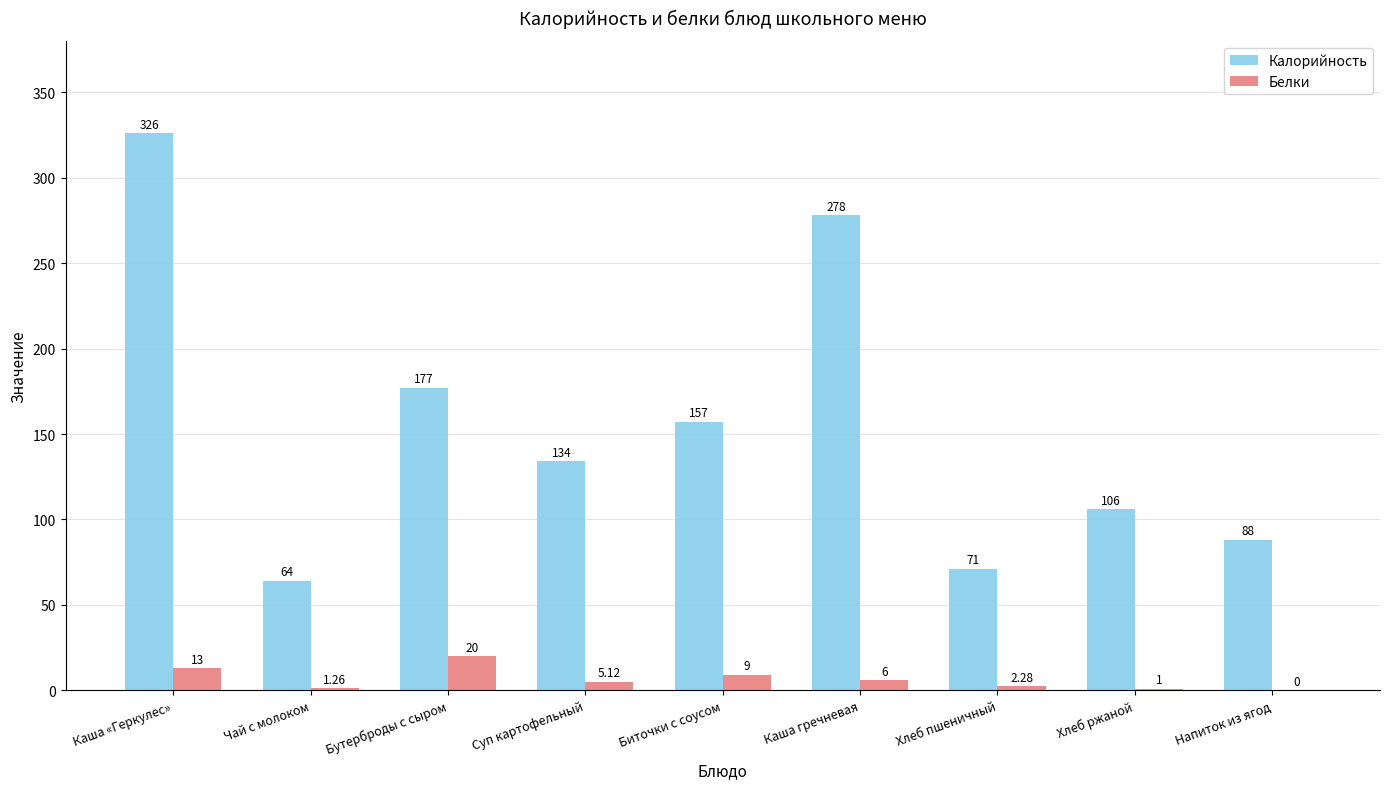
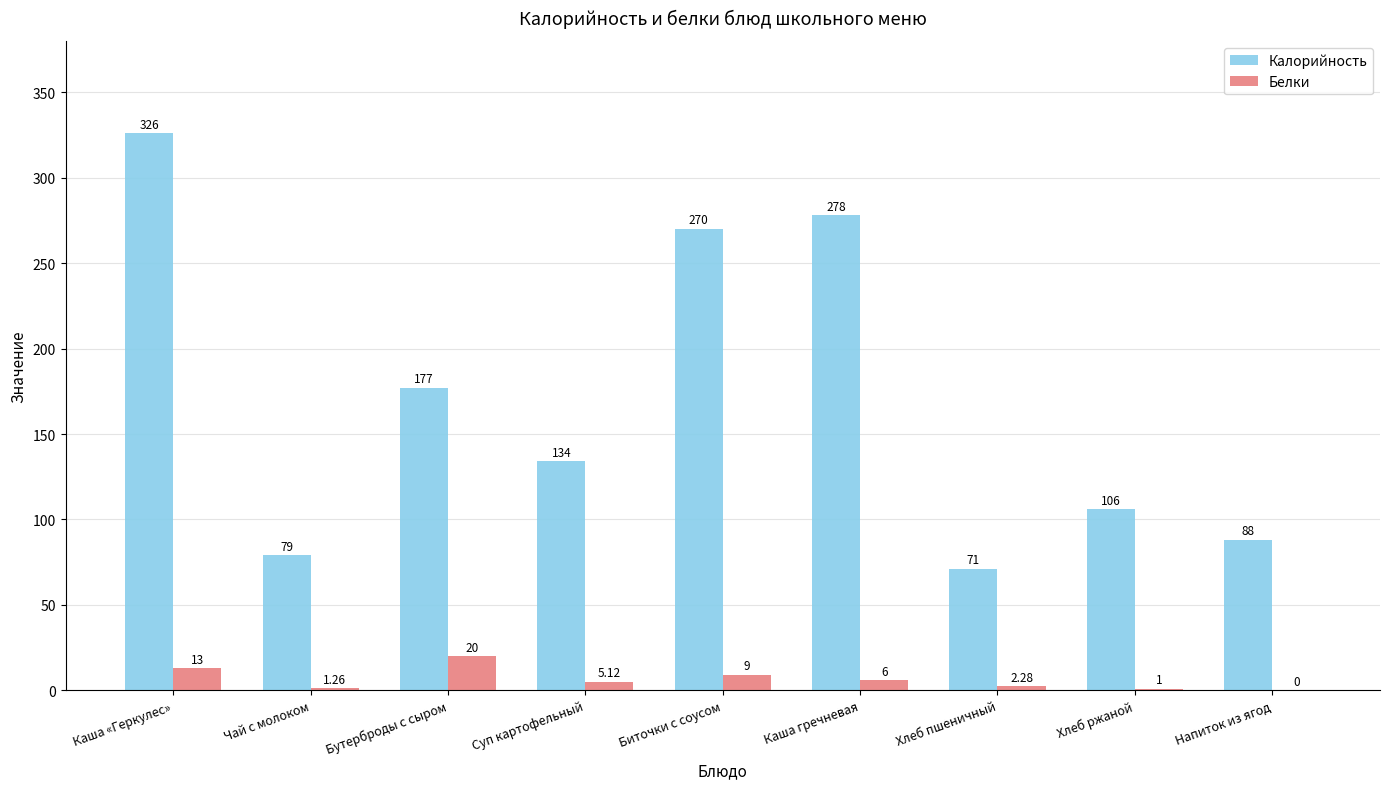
  {
    "Калорийность": {
      "Каша «Геркулес»": 326,
-     "Чай с молоком": 64,
+     "Чай с молоком": 79,
      "Бутерброды с сыром": 177,
      "Суп картофельный": 134,
-     "Биточки с соусом": 157,
+     "Биточки с соусом": 270,
      "Каша гречневая": 278,
      "Хлеб пшеничный": 71,
      "Хлеб ржаной": 106,
      "Напиток из ягод": 88
    },
    "Белки": {
      "Каша «Геркулес»": 13,
      "Чай с молоком": 1.26,
      "Бутерброды с сыром": 20,
      "Суп картофельный": 5.12,
      "Биточки с соусом": 9,
      "Каша гречневая": 6,
      "Хлеб пшеничный": 2.28,
      "Хлеб ржаной": 1,
      "Напиток из ягод": 0
    }
  }
